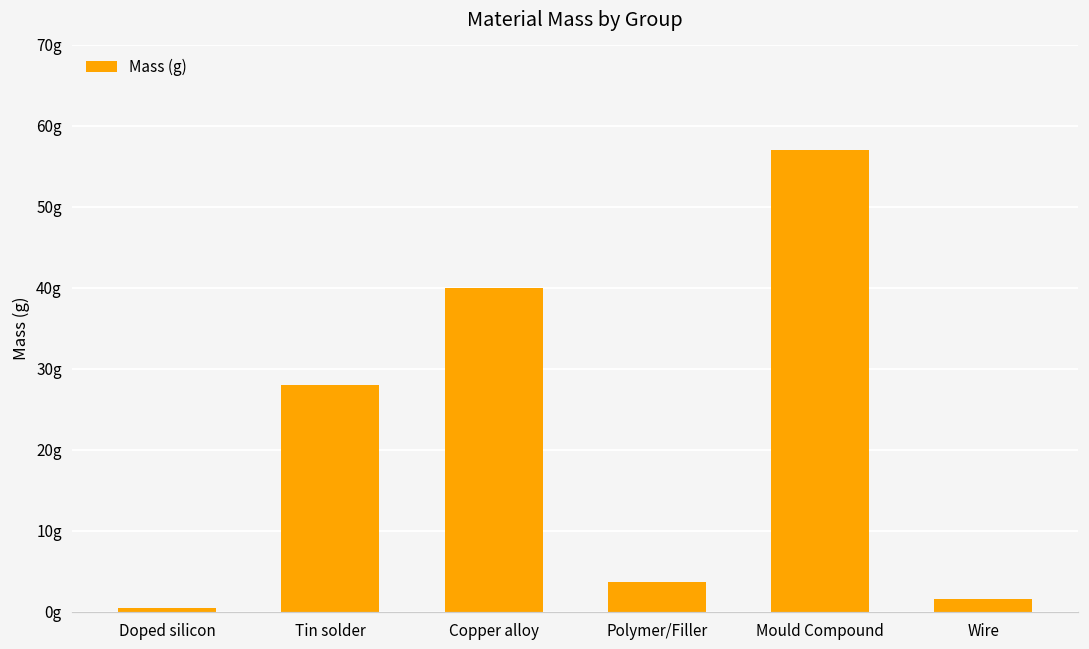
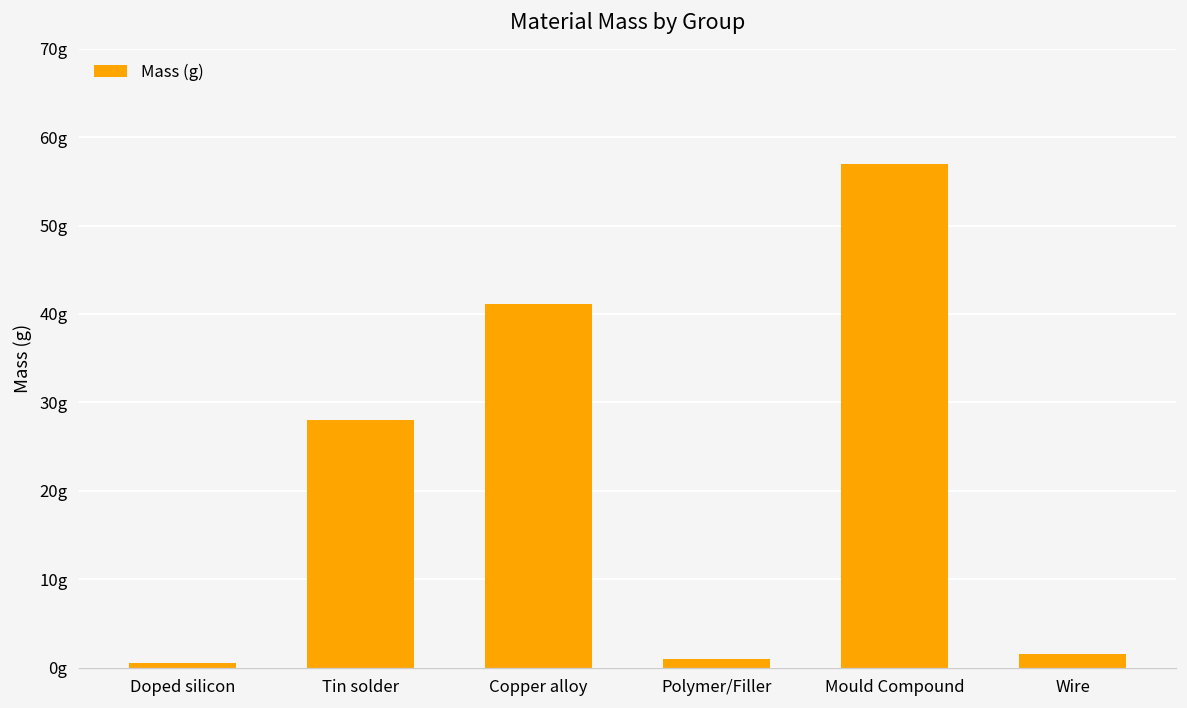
  {
    "Doped silicon": "0g",
    "Tin solder": "28g",
-   "Copper alloy": "40g",
-   "Polymer/Filler": "4g",
+   "Copper alloy": "41g",
+   "Polymer/Filler": "1g",
    "Mould Compound": "57g",
    "Wire": "2g"
  }
